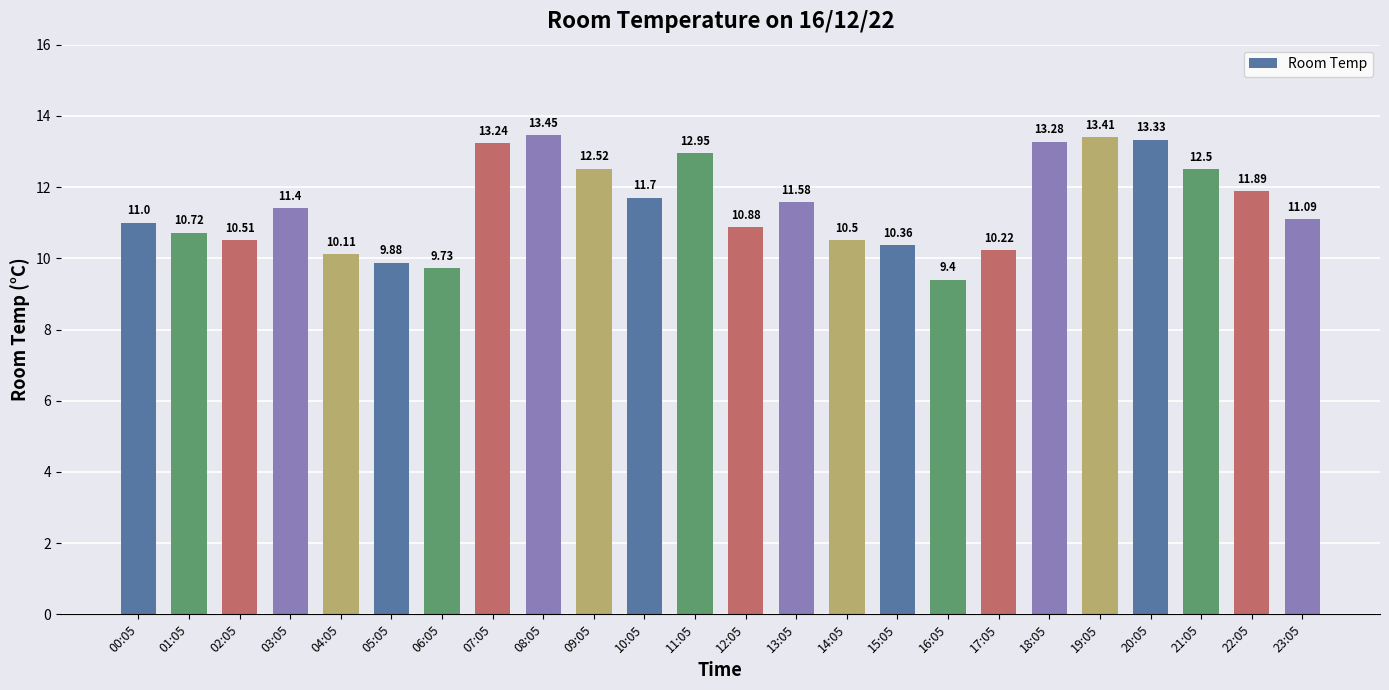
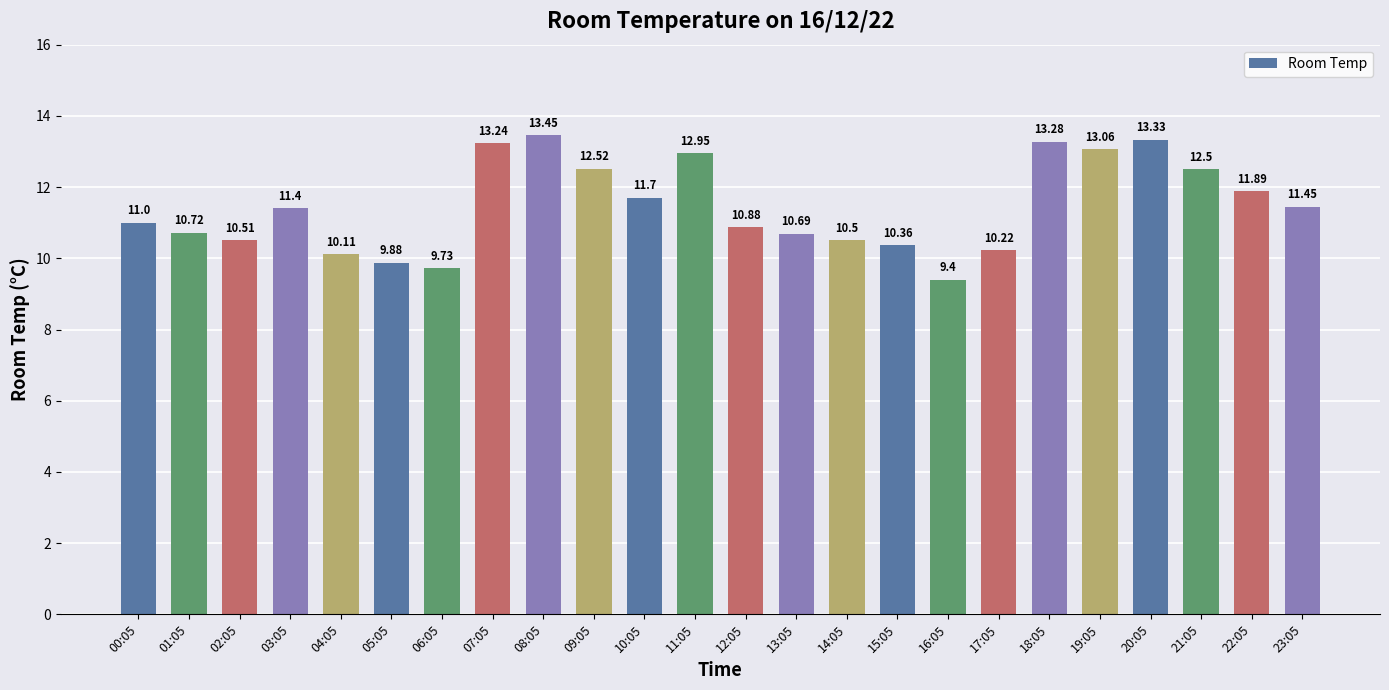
  {
    "00:05": 11.0,
    "01:05": 10.72,
    "02:05": 10.51,
    "03:05": 11.4,
    "04:05": 10.11,
    "05:05": 9.88,
    "06:05": 9.73,
    "07:05": 13.24,
    "08:05": 13.45,
    "09:05": 12.52,
    "10:05": 11.7,
    "11:05": 12.95,
    "12:05": 10.88,
-   "13:05": 11.58,
+   "13:05": 10.69,
    "14:05": 10.5,
    "15:05": 10.36,
    "16:05": 9.4,
    "17:05": 10.22,
    "18:05": 13.28,
-   "19:05": 13.41,
+   "19:05": 13.06,
    "20:05": 13.33,
    "21:05": 12.5,
    "22:05": 11.89,
-   "23:05": 11.09
+   "23:05": 11.45
  }
